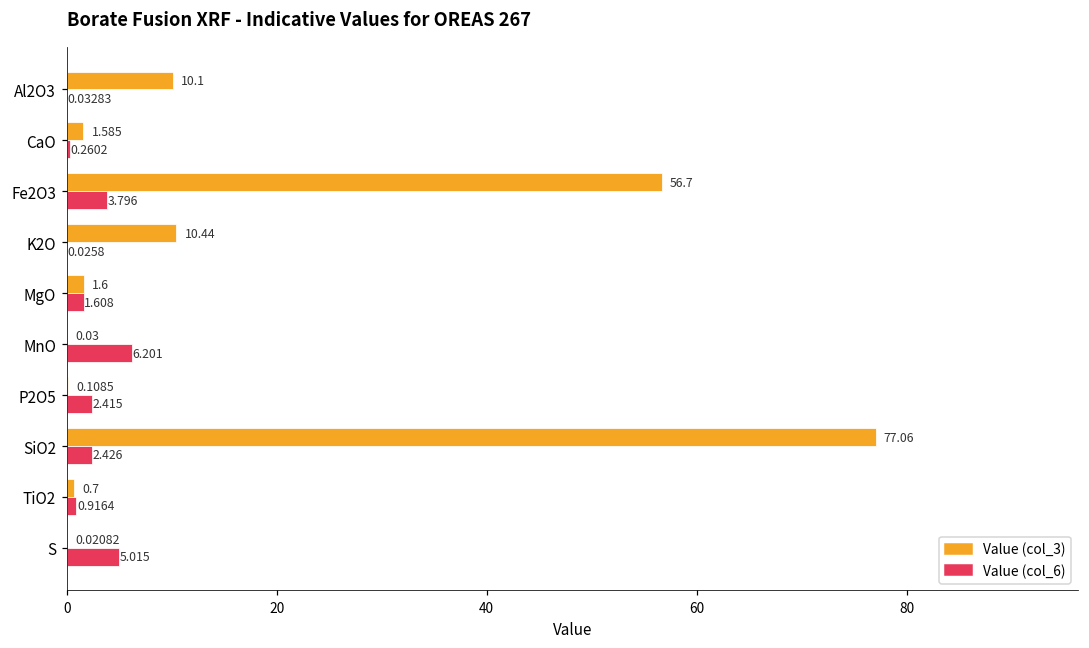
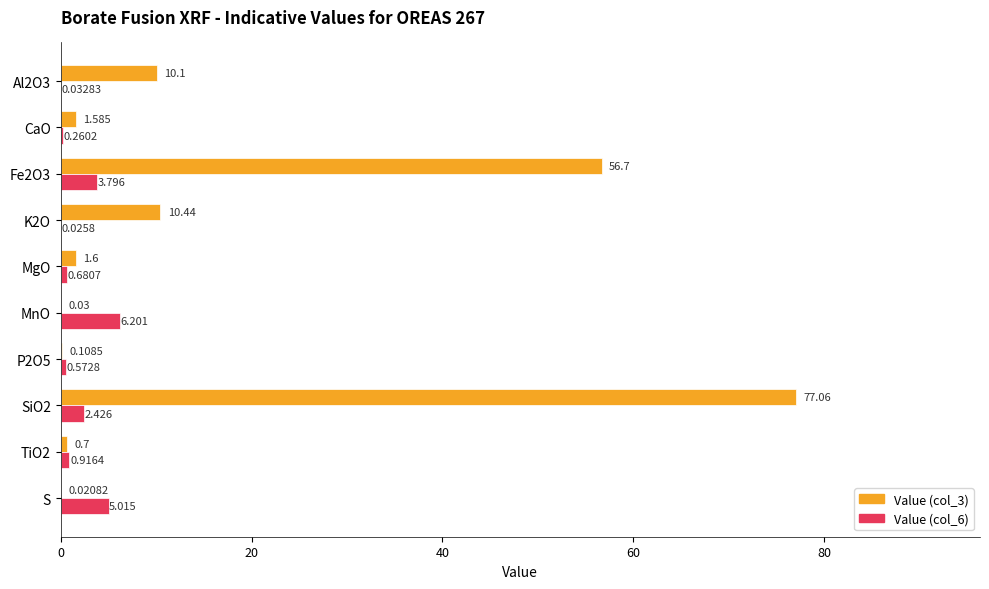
  {
    "Value (col_3)": {
      "Al2O3": 10.1,
      "CaO": 1.585,
      "Fe2O3": 56.7,
      "K2O": 10.44,
      "MgO": 1.6,
      "MnO": 0.03,
      "P2O5": 0.1085,
      "SiO2": 77.06,
      "TiO2": 0.7,
      "S": 0.02082
    },
    "Value (col_6)": {
      "Al2O3": 0.03283,
      "CaO": 0.2602,
      "Fe2O3": 3.796,
      "K2O": 0.0258,
-     "MgO": 1.608,
+     "MgO": 0.6807,
      "MnO": 6.201,
-     "P2O5": 2.415,
+     "P2O5": 0.5728,
      "SiO2": 2.426,
      "TiO2": 0.9164,
      "S": 5.015
    }
  }
